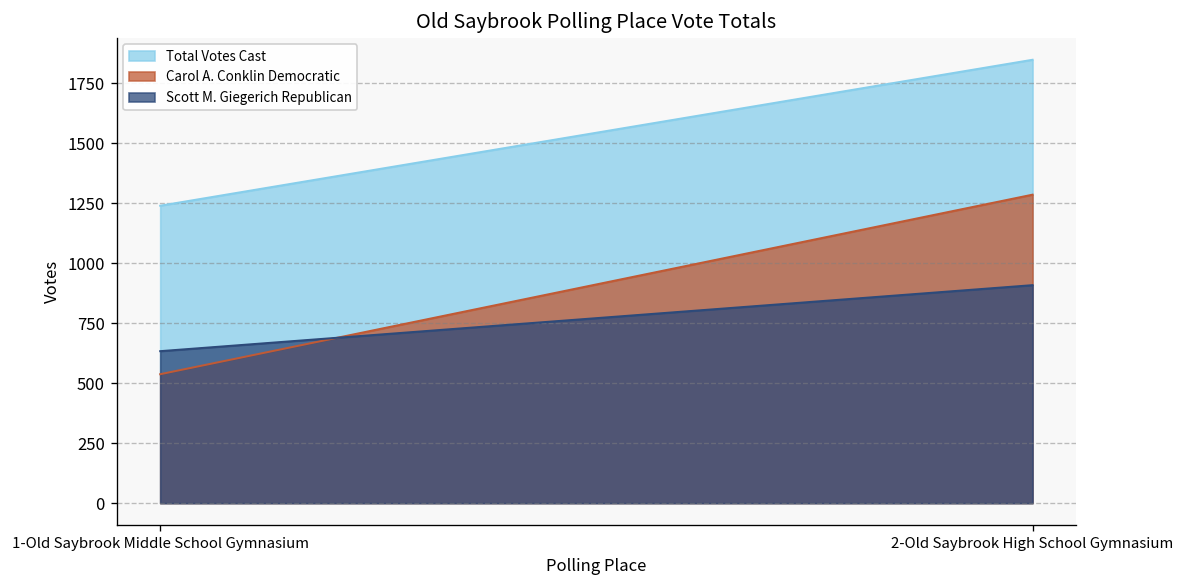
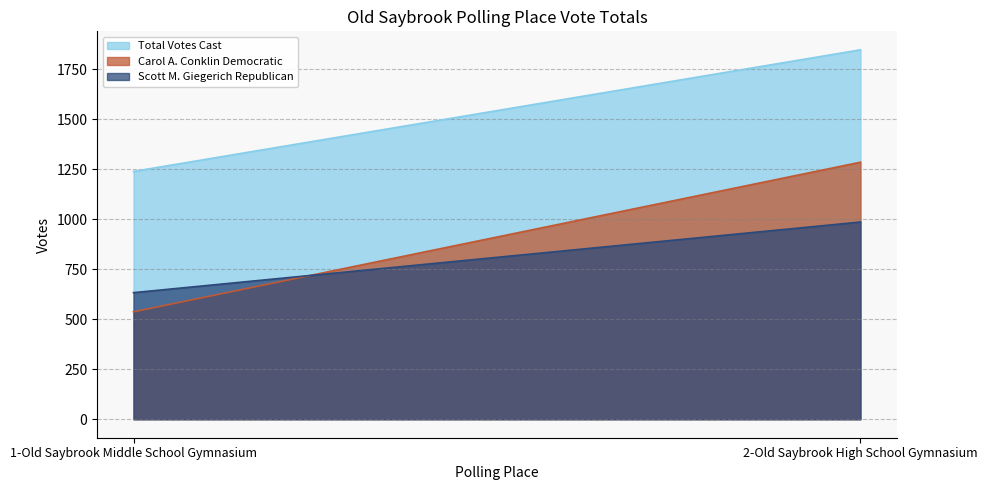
  {
    "Total Votes Cast": {
      "1-Old Saybrook Middle School Gymnasium": 1240,
      "2-Old Saybrook High School Gymnasium": 1850
    },
    "Carol A. Conklin Democratic": {
      "1-Old Saybrook Middle School Gymnasium": 540,
      "2-Old Saybrook High School Gymnasium": 1290
    },
    "Scott M. Giegerich Republican": {
      "1-Old Saybrook Middle School Gymnasium": 630,
-     "2-Old Saybrook High School Gymnasium": 910
+     "2-Old Saybrook High School Gymnasium": 990
    }
  }
